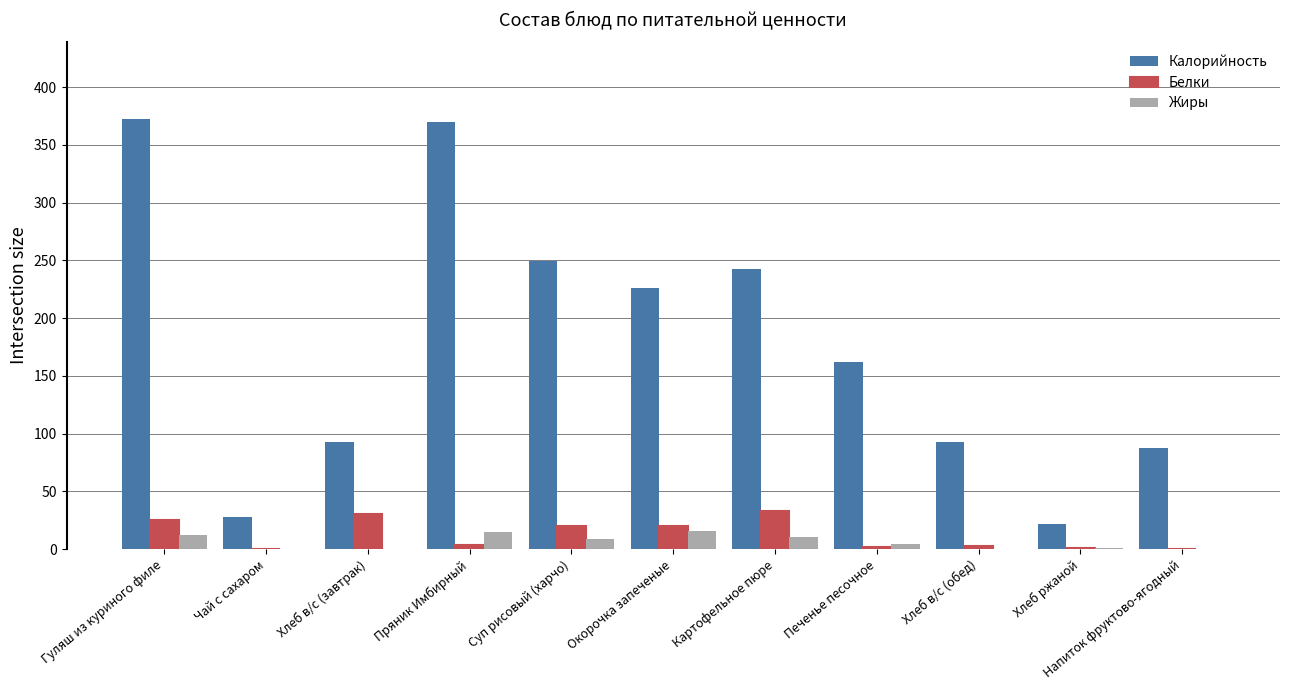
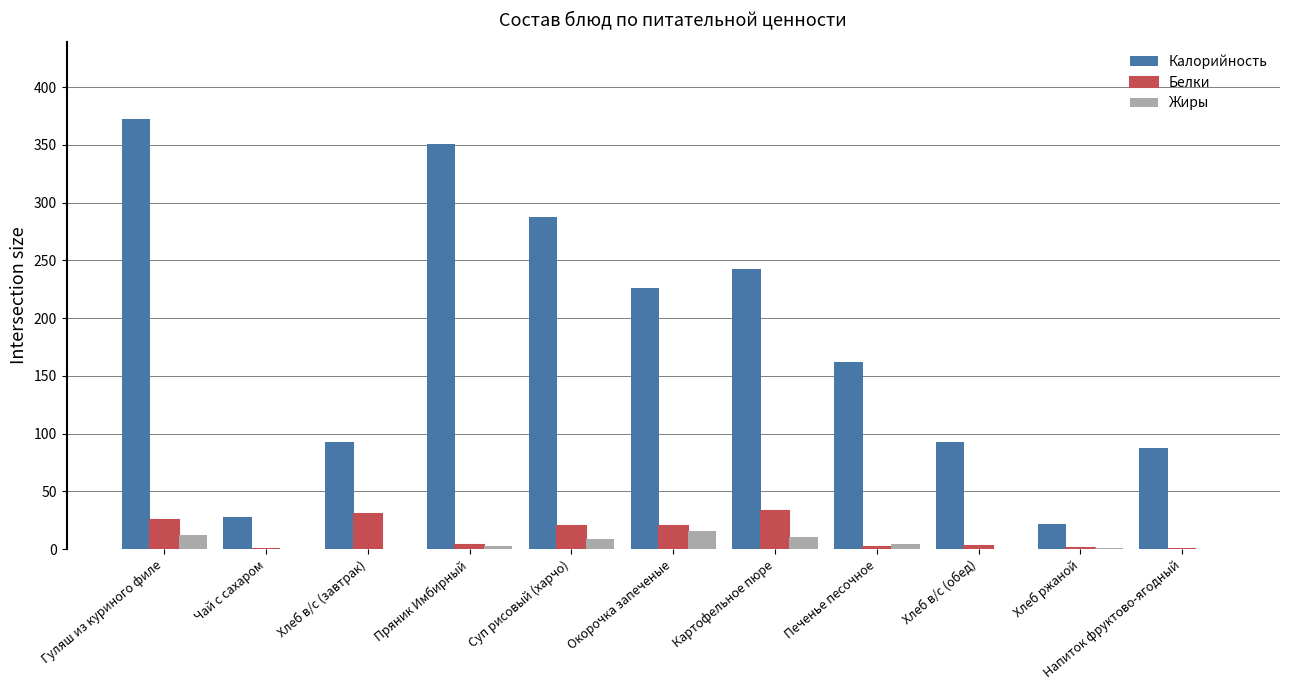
  {
    "Калорийность": {
      "Гуляш из куриного филе": 372,
      "Чай с сахаром": 28,
      "Хлеб в/с (завтрак)": 93,
-     "Пряник Имбирный": 370,
-     "Суп рисовый (харчо)": 250,
+     "Пряник Имбирный": 351,
+     "Суп рисовый (харчо)": 287,
      "Окорочка запеченые": 226,
      "Картофельное пюре": 243,
      "Печенье песочное": 162,
      "Хлеб в/с (обед)": 93,
      "Хлеб ржаной": 22,
      "Напиток фруктово-ягодный": 88
    },
    "Белки": {
      "Гуляш из куриного филе": 25,
      "Хлеб в/с (завтрак)": 31,
      "Пряник Имбирный": 3,
      "Суп рисовый (харчо)": 20,
      "Окорочка запеченые": 20,
      "Картофельное пюре": 33,
      "Хлеб в/с (обед)": 3,
      "Напиток фруктово-ягодный": 0
    },
    "Жиры": {
      "Гуляш из куриного филе": 12,
      "Чай с сахаром": 0,
-     "Пряник Имбирный": 15,
+     "Пряник Имбирный": 3,
      "Суп рисовый (харчо)": 9,
      "Окорочка запеченые": 16,
      "Картофельное пюре": 11,
      "Печенье песочное": 4,
      "Напиток фруктово-ягодный": 0
    }
  }
